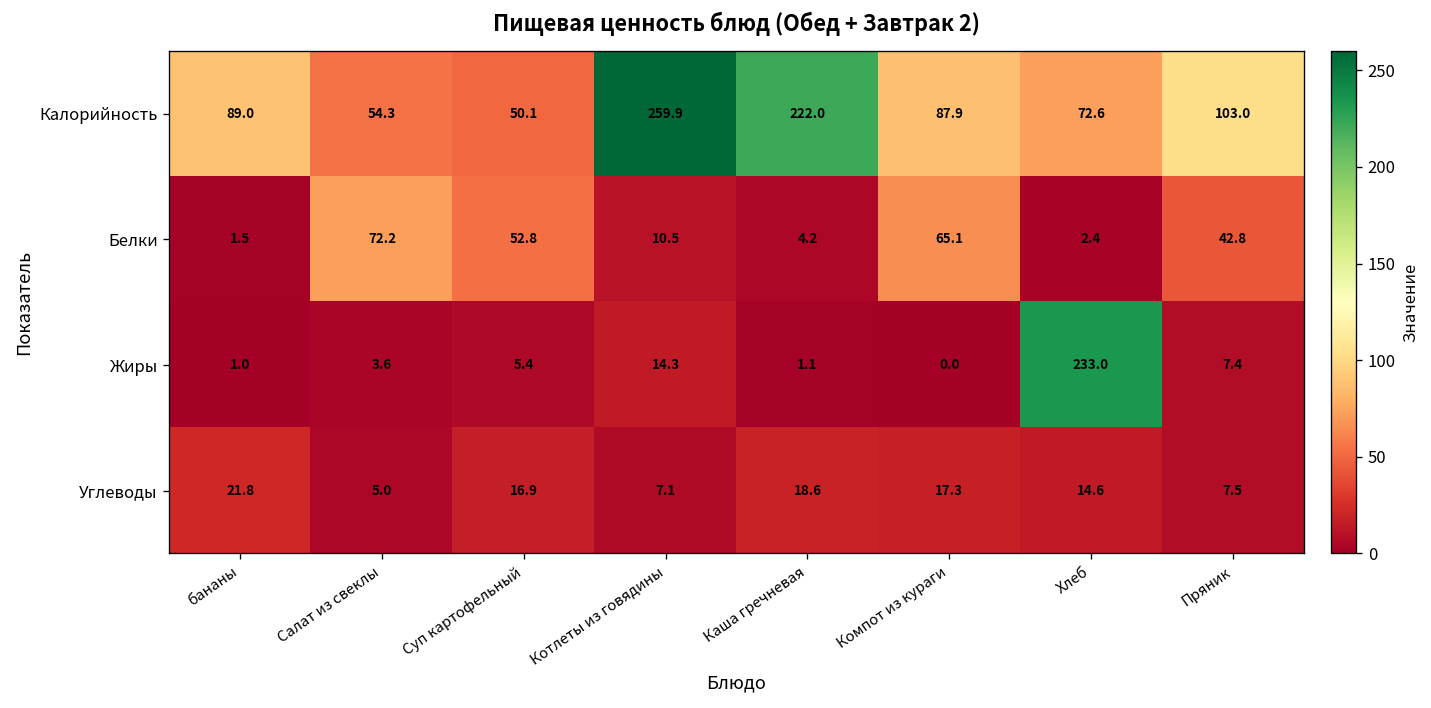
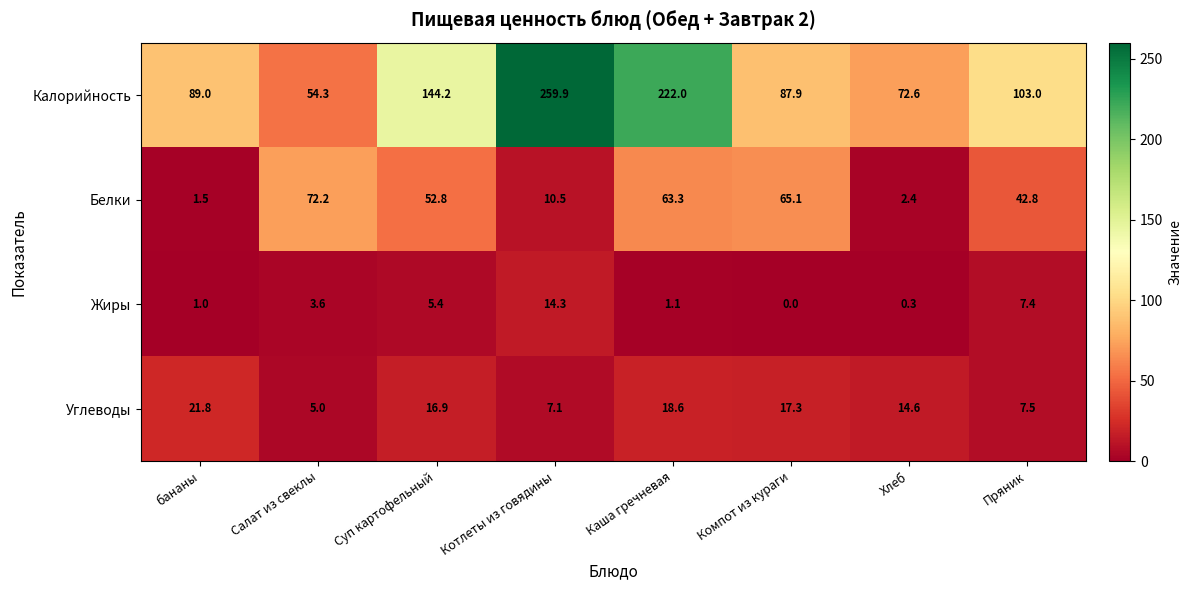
  {
    "Калорийность": {
      "бананы": 89.0,
      "Салат из свеклы": 54.3,
-     "Суп картофельный": 50.1,
+     "Суп картофельный": 144.2,
      "Котлеты из говядины": 259.9,
      "Каша гречневая": 222.0,
      "Компот из кураги": 87.9,
      "Хлеб": 72.6,
      "Пряник": 103.0
    },
    "Белки": {
      "бананы": 1.5,
      "Салат из свеклы": 72.2,
      "Суп картофельный": 52.8,
      "Котлеты из говядины": 10.5,
-     "Каша гречневая": 4.2,
+     "Каша гречневая": 63.3,
      "Компот из кураги": 65.1,
      "Хлеб": 2.4,
      "Пряник": 42.8
    },
    "Жиры": {
      "бананы": 1.0,
      "Салат из свеклы": 3.6,
      "Суп картофельный": 5.4,
      "Котлеты из говядины": 14.3,
      "Каша гречневая": 1.1,
      "Компот из кураги": 0.0,
-     "Хлеб": 233.0,
+     "Хлеб": 0.3,
      "Пряник": 7.4
    },
    "Углеводы": {
      "бананы": 21.8,
      "Салат из свеклы": 5.0,
      "Суп картофельный": 16.9,
      "Котлеты из говядины": 7.1,
      "Каша гречневая": 18.6,
      "Компот из кураги": 17.3,
      "Хлеб": 14.6,
      "Пряник": 7.5
    }
  }
